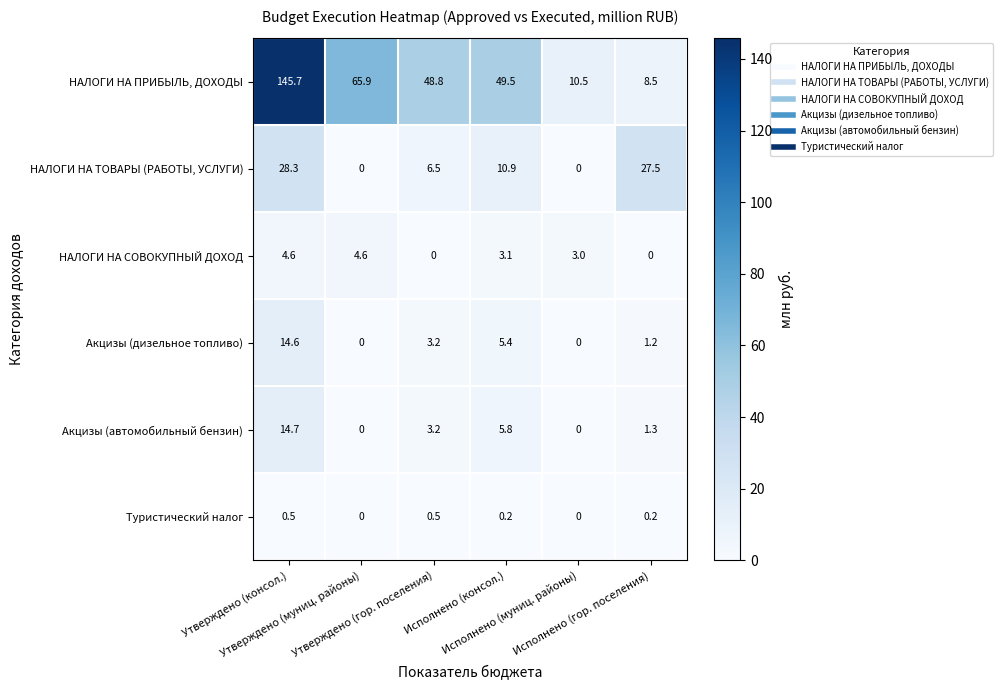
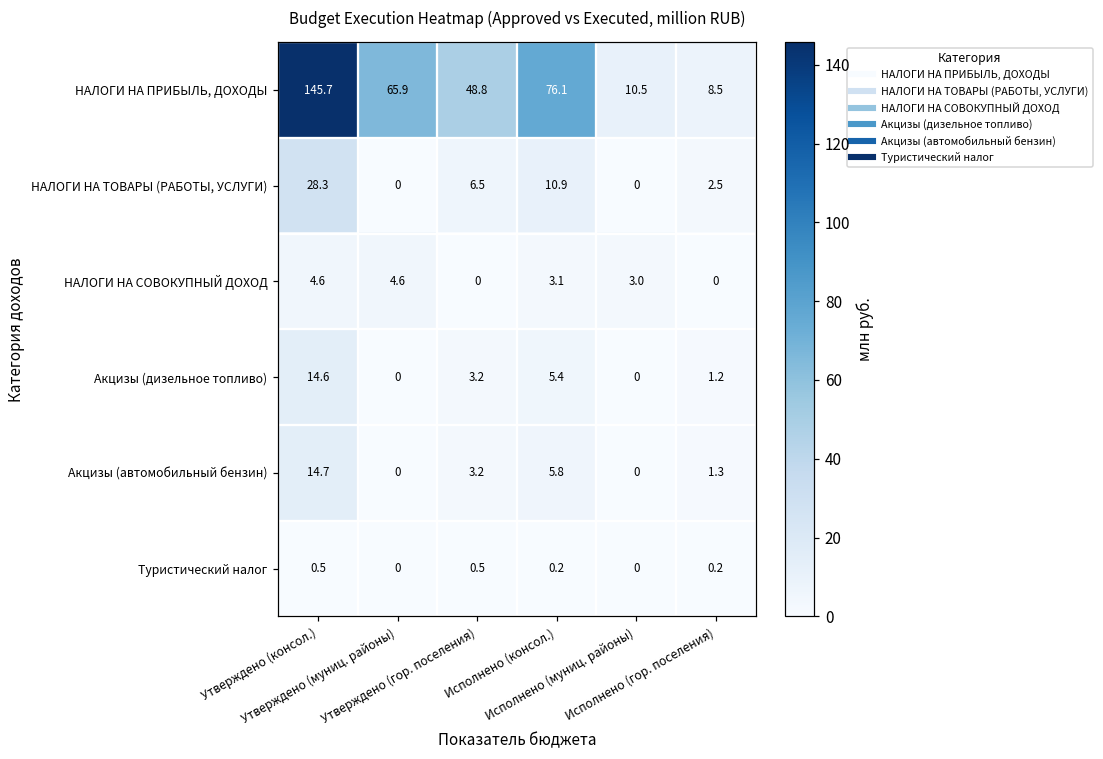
  {
    "НАЛОГИ НА ПРИБЫЛЬ, ДОХОДЫ": {
      "Утверждено (консол.)": 145.7,
      "Утверждено (муниц. районы)": 65.9,
      "Утверждено (гор. поселения)": 48.8,
-     "Исполнено (консол.)": 49.5,
+     "Исполнено (консол.)": 76.1,
      "Исполнено (муниц. районы)": 10.5,
      "Исполнено (гор. поселения)": 8.5
    },
    "НАЛОГИ НА ТОВАРЫ (РАБОТЫ, УСЛУГИ)": {
      "Утверждено (консол.)": 28.3,
      "Утверждено (муниц. районы)": 0,
      "Утверждено (гор. поселения)": 6.5,
      "Исполнено (консол.)": 10.9,
      "Исполнено (муниц. районы)": 0,
-     "Исполнено (гор. поселения)": 27.5
+     "Исполнено (гор. поселения)": 2.5
    },
    "НАЛОГИ НА СОВОКУПНЫЙ ДОХОД": {
      "Утверждено (консол.)": 4.6,
      "Утверждено (муниц. районы)": 4.6,
      "Утверждено (гор. поселения)": 0,
      "Исполнено (консол.)": 3.1,
      "Исполнено (муниц. районы)": 3.0,
      "Исполнено (гор. поселения)": 0
    },
    "Акцизы (дизельное топливо)": {
      "Утверждено (консол.)": 14.6,
      "Утверждено (муниц. районы)": 0,
      "Утверждено (гор. поселения)": 3.2,
      "Исполнено (консол.)": 5.4,
      "Исполнено (муниц. районы)": 0,
      "Исполнено (гор. поселения)": 1.2
    },
    "Акцизы (автомобильный бензин)": {
      "Утверждено (консол.)": 14.7,
      "Утверждено (муниц. районы)": 0,
      "Утверждено (гор. поселения)": 3.2,
      "Исполнено (консол.)": 5.8,
      "Исполнено (муниц. районы)": 0,
      "Исполнено (гор. поселения)": 1.3
    },
    "Туристический налог": {
      "Утверждено (консол.)": 0.5,
      "Утверждено (муниц. районы)": 0,
      "Утверждено (гор. поселения)": 0.5,
      "Исполнено (консол.)": 0.2,
      "Исполнено (муниц. районы)": 0,
      "Исполнено (гор. поселения)": 0.2
    }
  }
